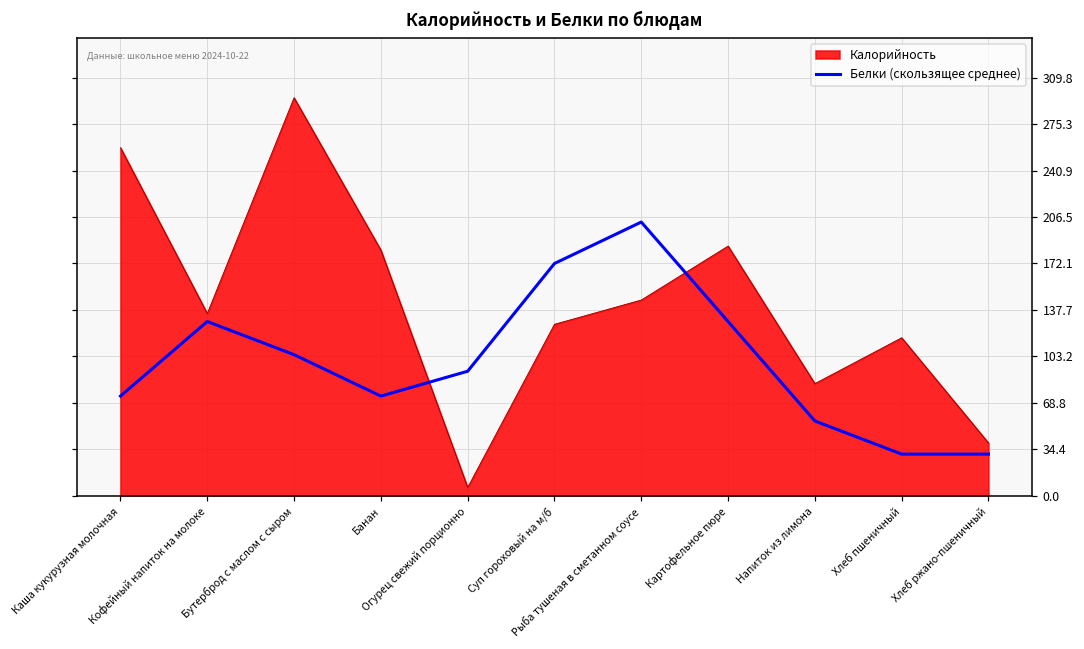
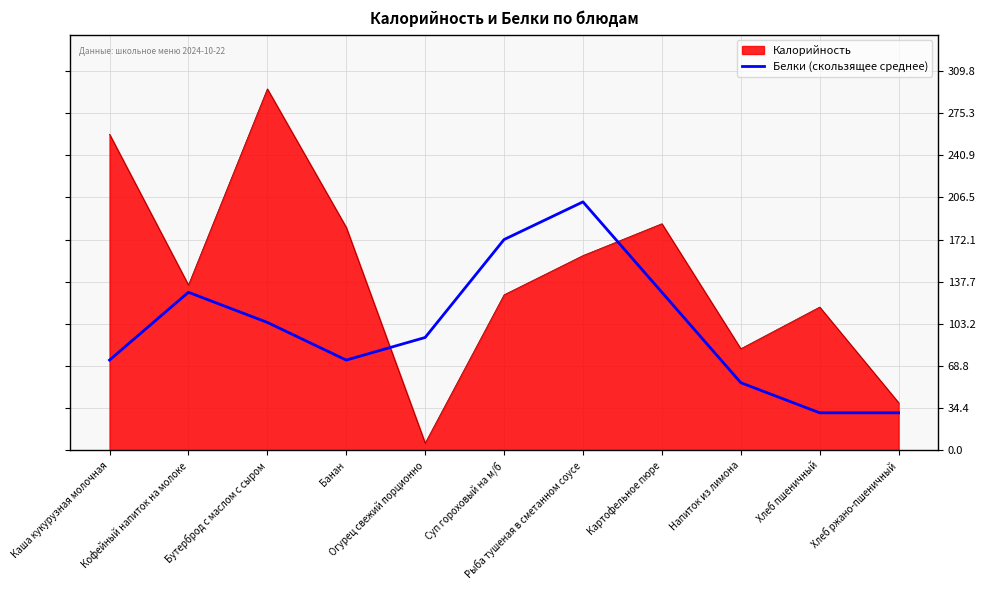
  {
    "Калорийность": {
      "Каша кукурузная молочная": 258,
      "Кофейный напиток на молоке": 135,
      "Бутерброд с маслом с сыром": 295,
      "Банан": 182,
      "Огурец свежий порционно": 6,
      "Суп гороховый на м/б": 127,
-     "Рыба тушеная в сметанном соусе": 145,
+     "Рыба тушеная в сметанном соусе": 159,
      "Картофельное пюре": 185,
      "Напиток из лимона": 83,
      "Хлеб пшеничный": 117,
      "Хлеб ржано-пшеничный": 39
    },
    "Белки (скользящее среднее)": {
      "Каша кукурузная молочная": 74,
      "Кофейный напиток на молоке": 129,
      "Бутерброд с маслом с сыром": 104,
      "Банан": 74,
      "Огурец свежий порционно": 92,
      "Суп гороховый на м/б": 172,
      "Рыба тушеная в сметанном соусе": 203,
      "Картофельное пюре": 129,
      "Напиток из лимона": 55,
      "Хлеб пшеничный": 31,
      "Хлеб ржано-пшеничный": 31
    }
  }
